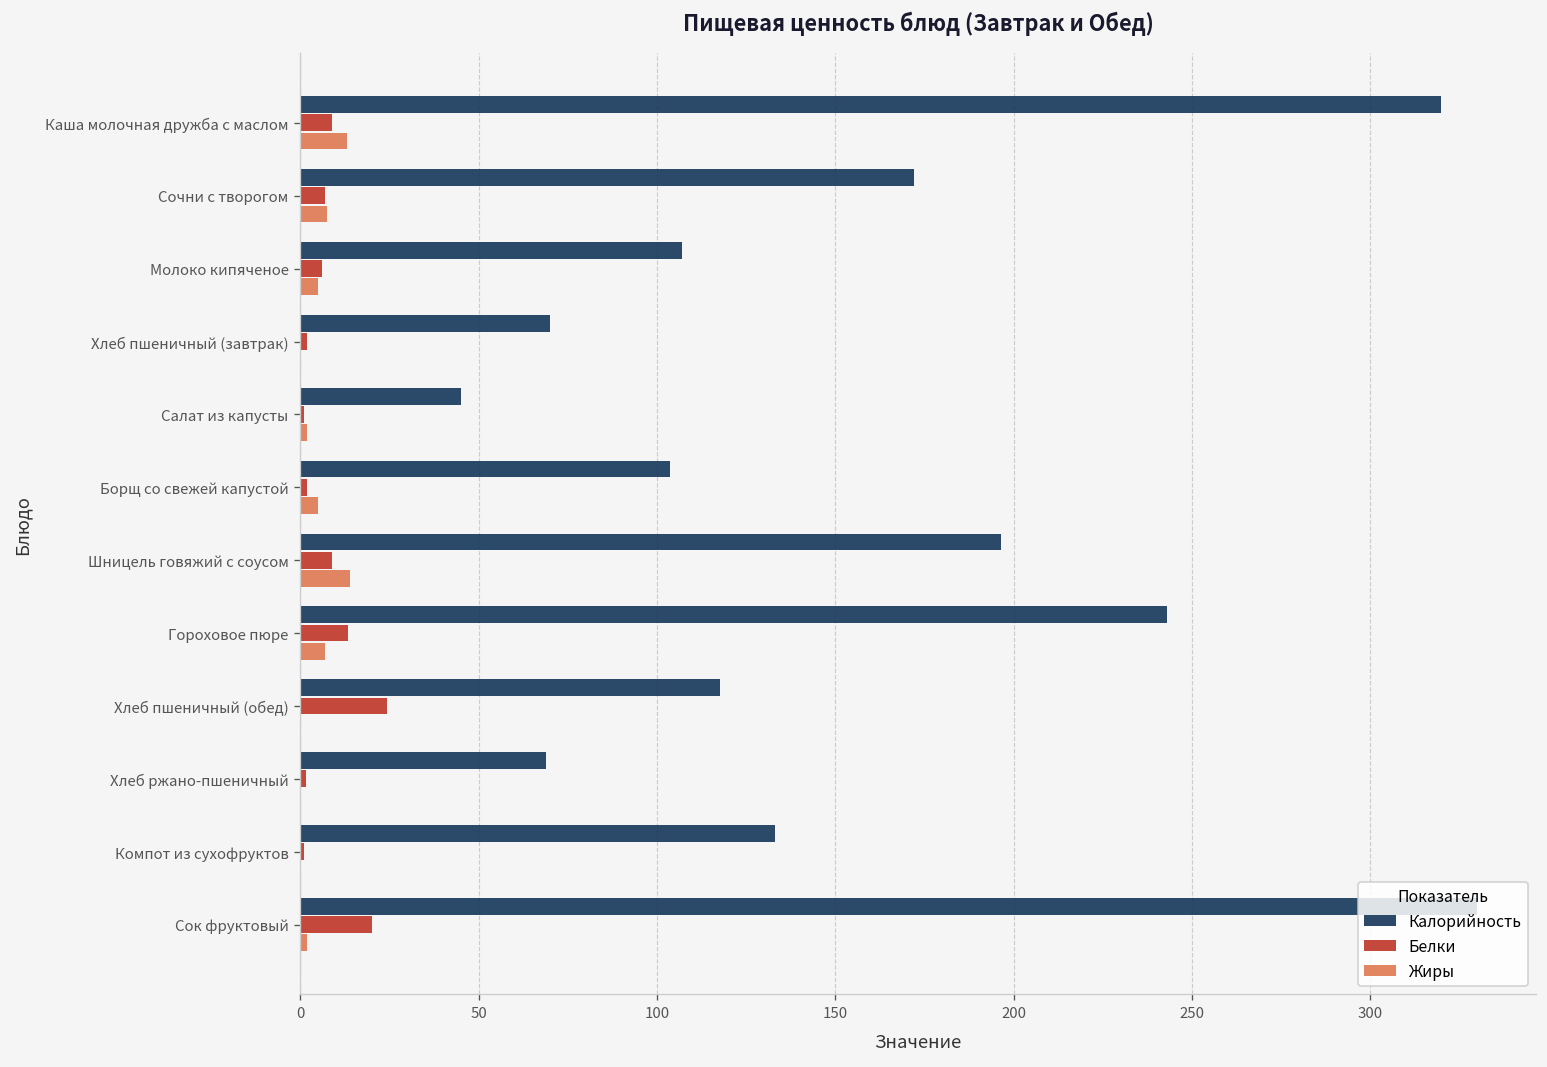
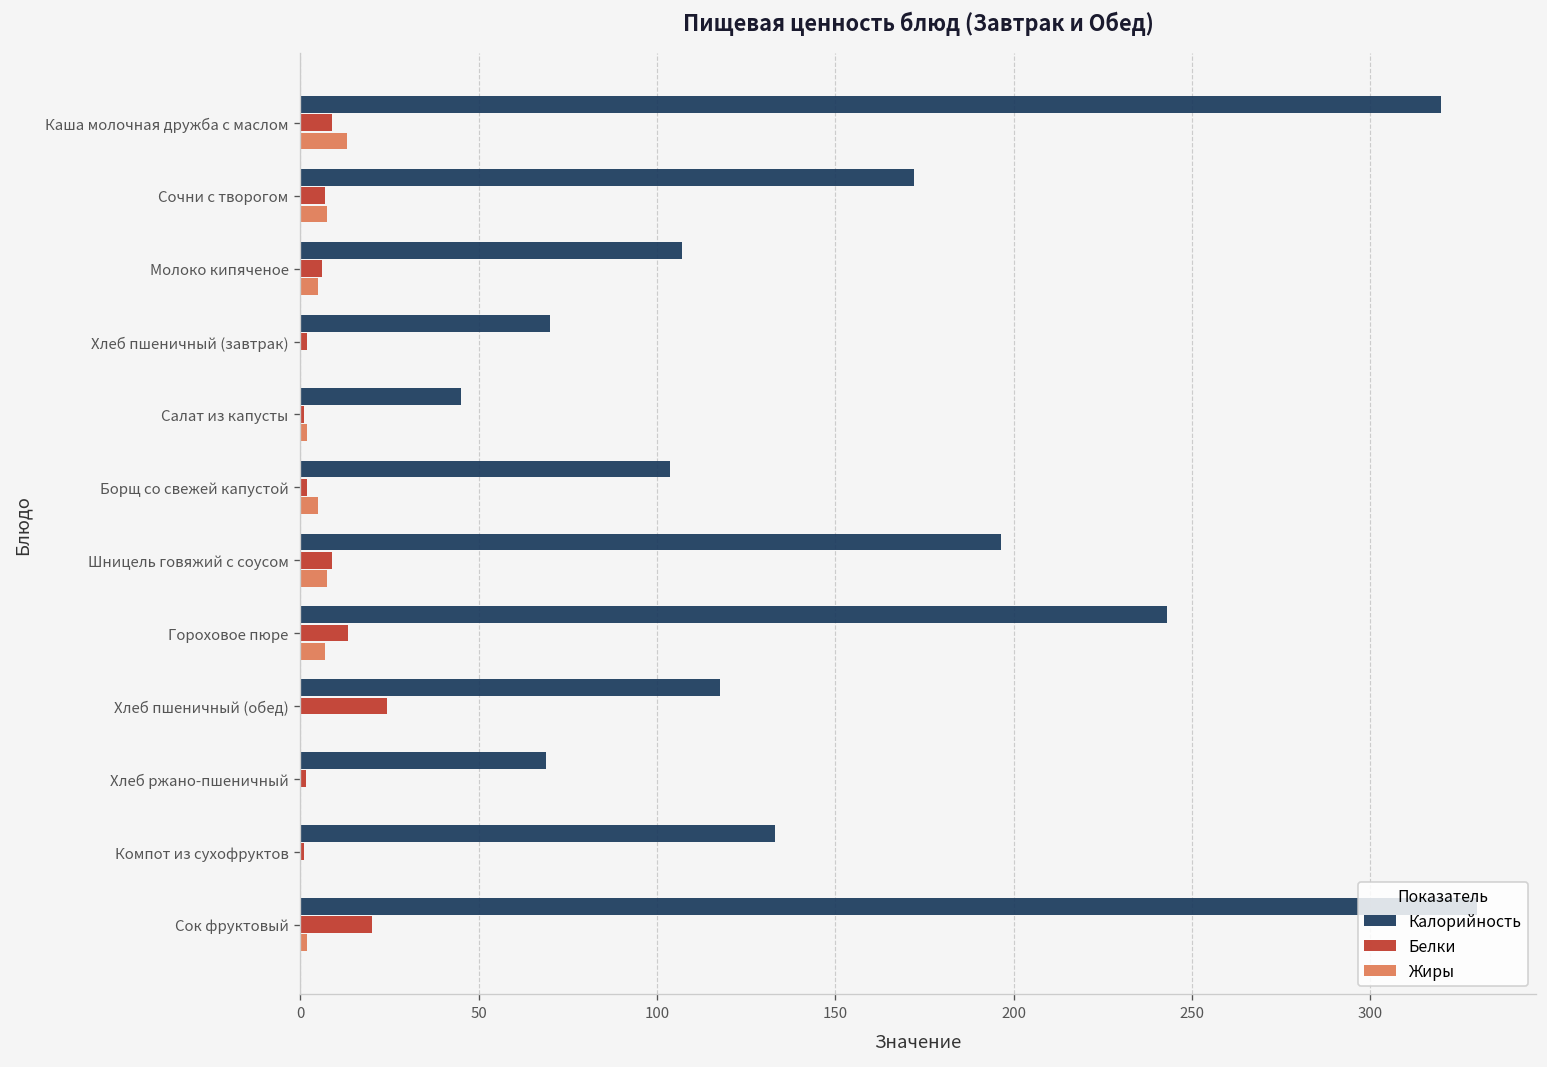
  {
    "Калорийность": {
      "Каша молочная дружба с маслом": 320,
      "Сочни с творогом": 172,
      "Молоко кипяченое": 107,
      "Хлеб пшеничный (завтрак)": 70,
      "Салат из капусты": 45,
      "Борщ со свежей капустой": 104,
      "Шницель говяжий с соусом": 196,
      "Гороховое пюре": 243,
      "Хлеб пшеничный (обед)": 118,
      "Хлеб ржано-пшеничный": 69,
      "Компот из сухофруктов": 133
    },
    "Белки": {
      "Каша молочная дружба с маслом": 9,
      "Сочни с творогом": 7,
      "Молоко кипяченое": 6,
      "Хлеб пшеничный (завтрак)": 2,
      "Салат из капусты": 1,
      "Борщ со свежей капустой": 2,
      "Шницель говяжий с соусом": 9,
      "Гороховое пюре": 13,
      "Хлеб пшеничный (обед)": 24,
      "Хлеб ржано-пшеничный": 2,
      "Компот из сухофруктов": 1,
      "Сок фруктовый": 20
    },
    "Жиры": {
      "Каша молочная дружба с маслом": 13,
      "Сочни с творогом": 8,
      "Молоко кипяченое": 5,
      "Хлеб пшеничный (завтрак)": 0,
      "Салат из капусты": 2,
      "Борщ со свежей капустой": 5,
-     "Шницель говяжий с соусом": 14,
+     "Шницель говяжий с соусом": 8,
      "Гороховое пюре": 7,
      "Хлеб пшеничный (обед)": 0,
      "Хлеб ржано-пшеничный": 0,
      "Компот из сухофруктов": 0,
      "Сок фруктовый": 2
    }
  }
